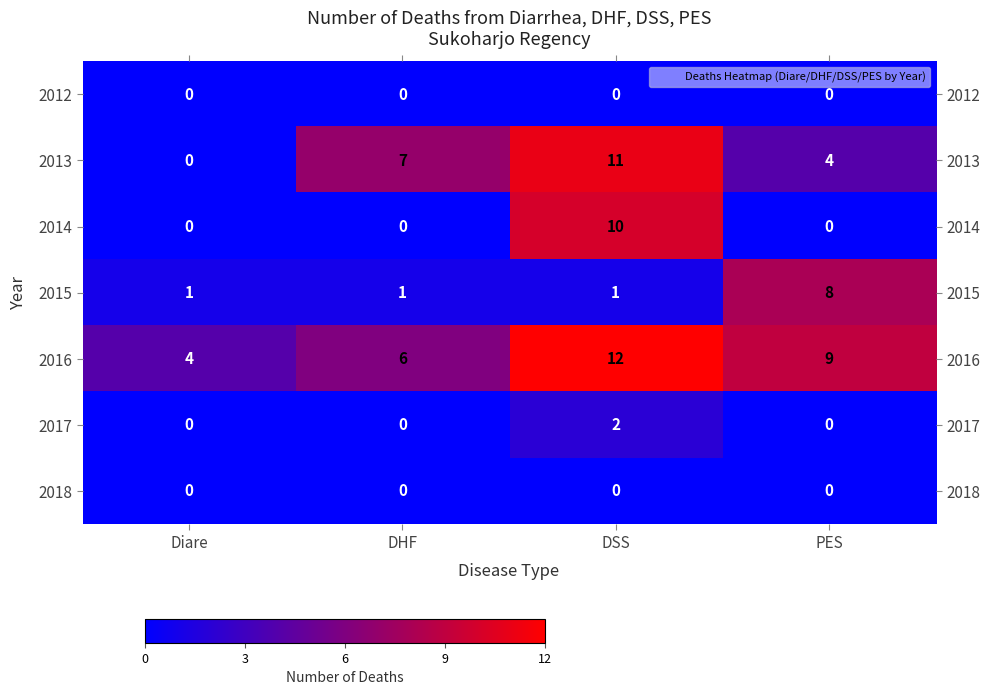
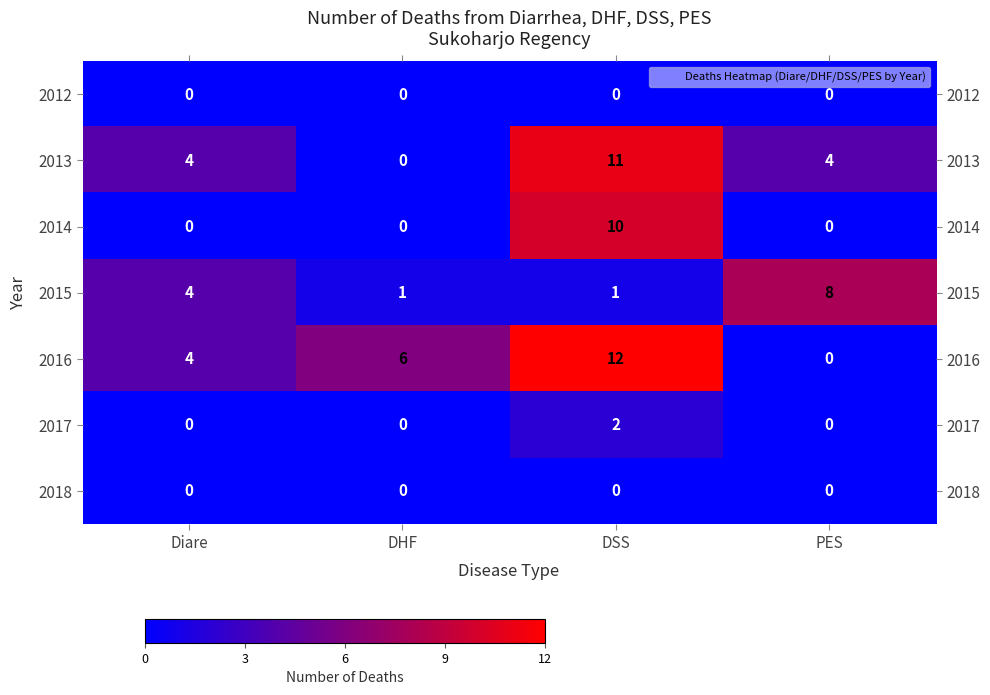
  {
    "2012": {
      "Diare": 0,
      "DHF": 0,
      "DSS": 0
    },
    "2013": {
-     "Diare": 0,
-     "DHF": 7,
+     "Diare": 4,
+     "DHF": 0,
      "DSS": 11,
      "PES": 4
    },
    "2014": {
      "Diare": 0,
      "DHF": 0,
      "DSS": 10,
      "PES": 0
    },
    "2015": {
-     "Diare": 1,
+     "Diare": 4,
      "DHF": 1,
      "DSS": 1,
      "PES": 8
    },
    "2016": {
      "Diare": 4,
      "DHF": 6,
      "DSS": 12,
-     "PES": 9
+     "PES": 0
    },
    "2017": {
      "Diare": 0,
      "DHF": 0,
      "DSS": 2,
      "PES": 0
    },
    "2018": {
      "Diare": 0,
      "DHF": 0,
      "DSS": 0,
      "PES": 0
    }
  }
